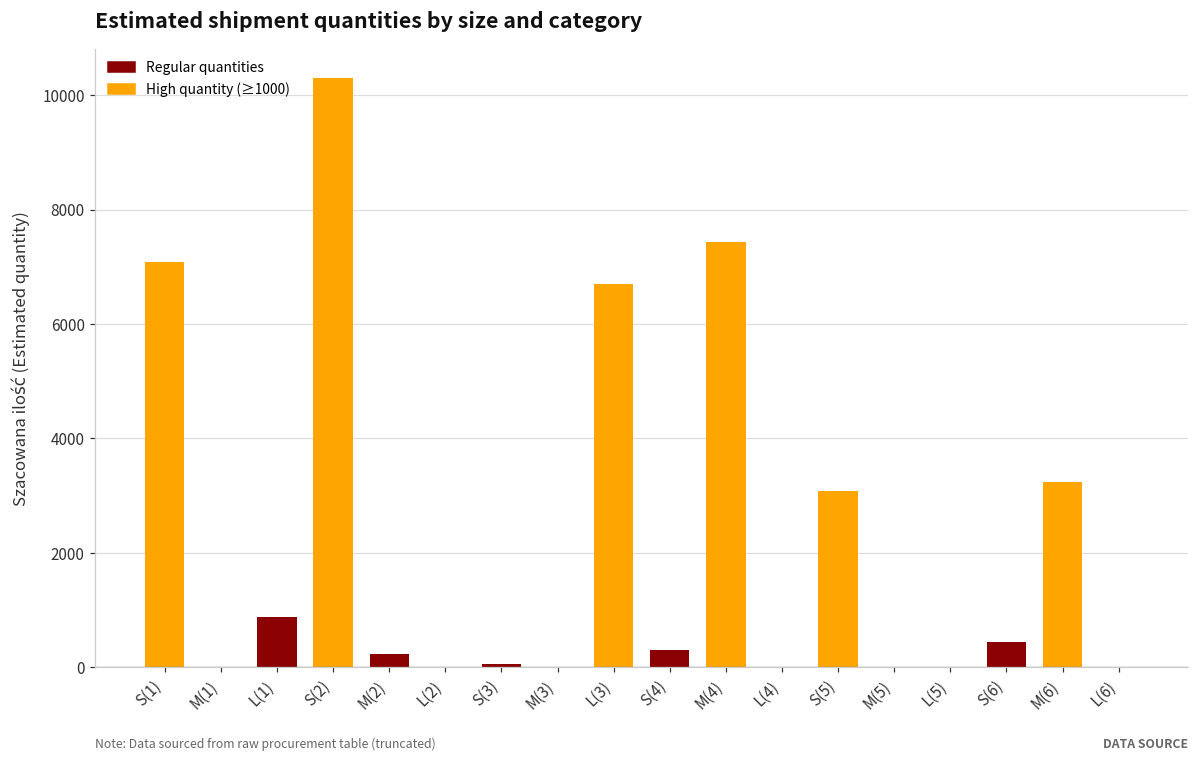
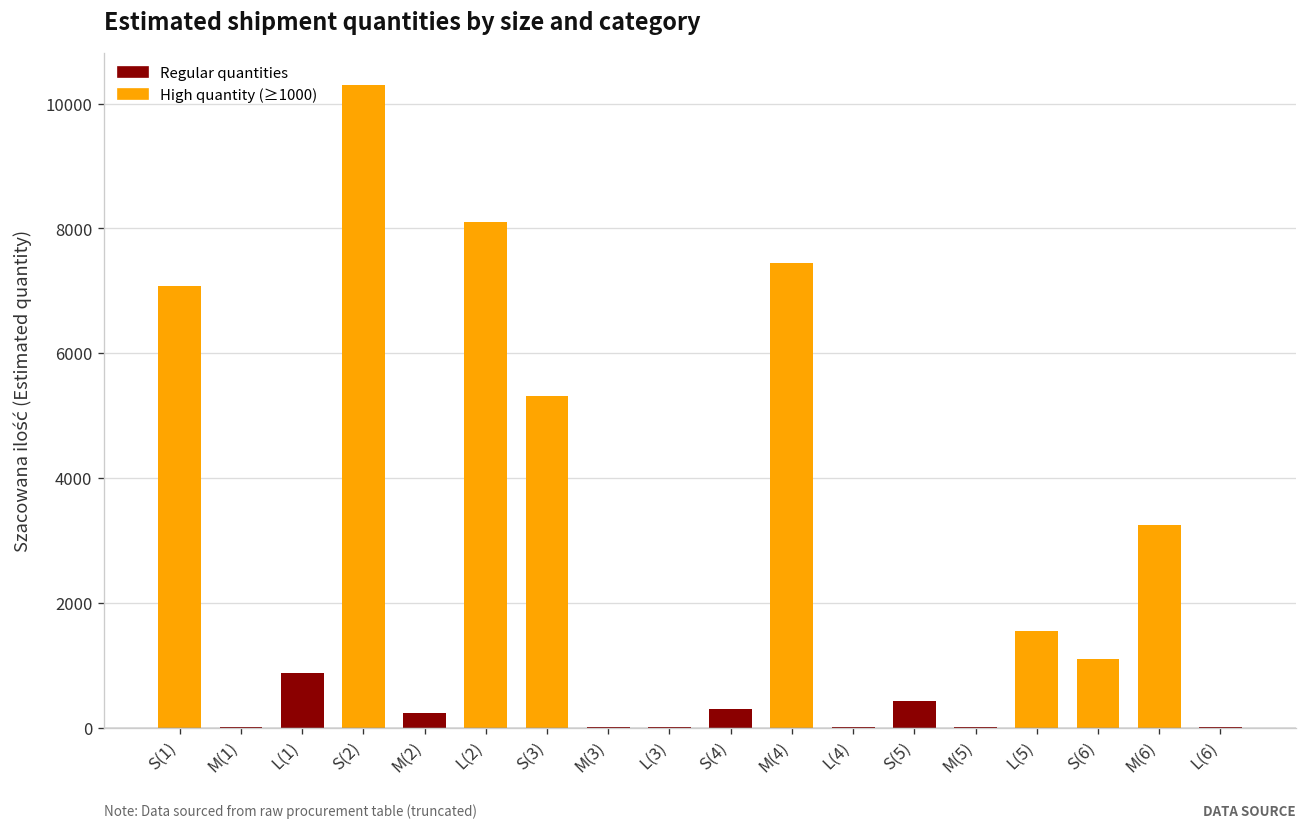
  {
    "S(1)": 7100,
    "L(1)": 900,
    "S(2)": 10300,
    "M(2)": 200,
-   "L(2)": 0,
-   "S(3)": 100,
-   "L(3)": 6700,
+   "L(2)": 8100,
+   "S(3)": 5300,
+   "L(3)": 0,
    "S(4)": 300,
    "M(4)": 7400,
-   "S(5)": 3100,
-   "L(5)": 0,
-   "S(6)": 400,
+   "S(5)": 400,
+   "L(5)": 1600,
+   "S(6)": 1100,
    "M(6)": 3200
  }
